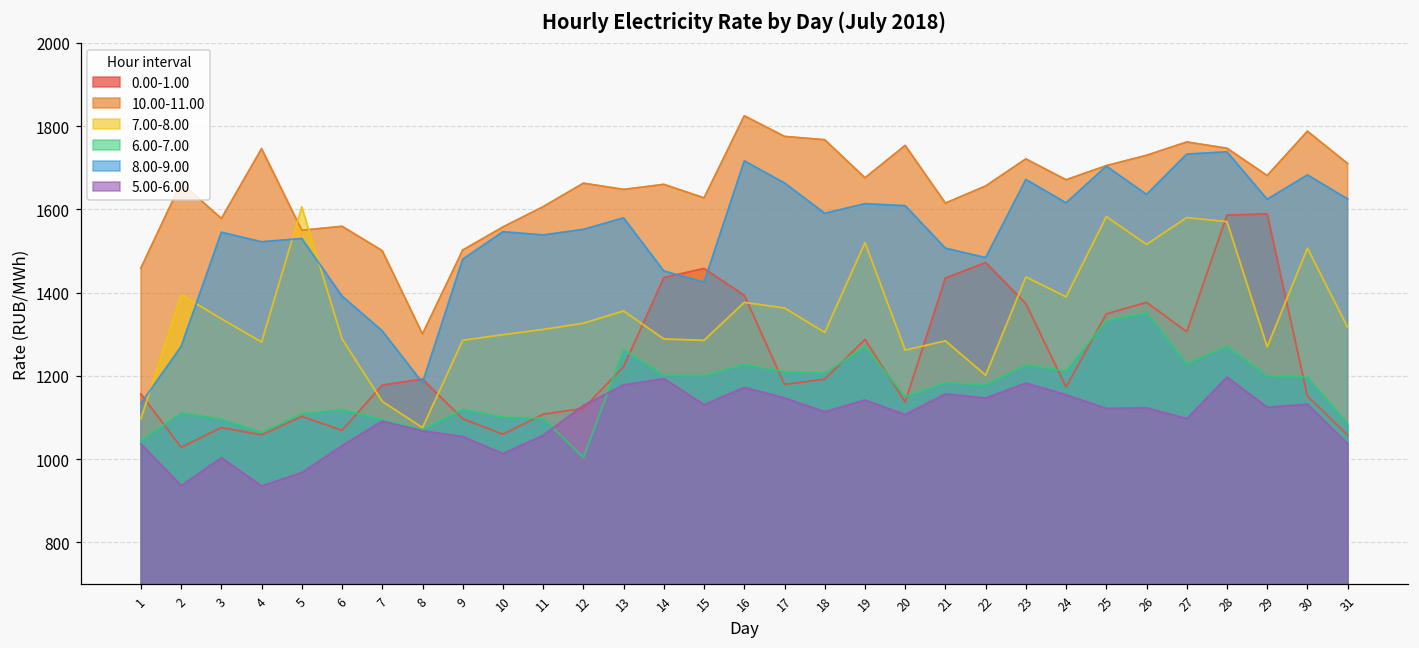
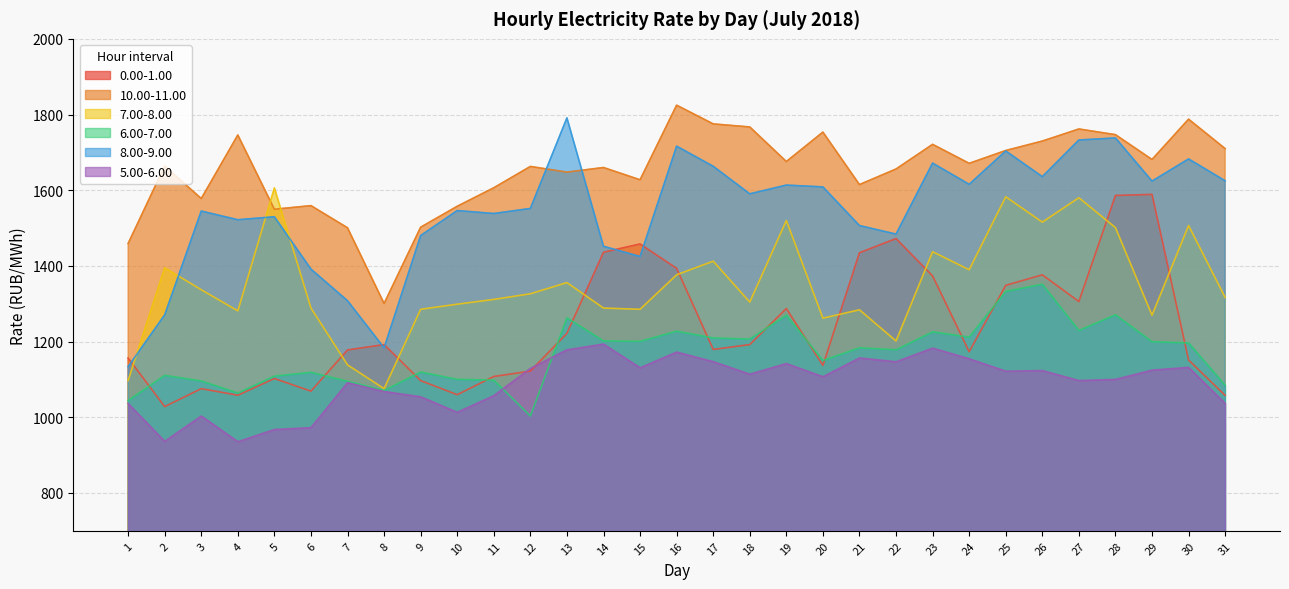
  {
    "7.00-8.00": {
      "1": 1100,
      "2": 1400,
      "3": 1340,
      "4": 1280,
      "5": 1610,
      "6": 1290,
      "7": 1140,
      "9": 1290,
      "10": 1300,
      "11": 1310,
      "12": 1330,
      "13": 1360,
      "14": 1290,
      "15": 1290,
      "16": 1380,
-     "17": 1360,
+     "17": 1410,
      "18": 1300,
      "19": 1520,
      "20": 1260,
      "21": 1280,
      "22": 1200,
      "23": 1440,
      "24": 1390,
      "25": 1580,
      "26": 1520,
      "27": 1580,
-     "28": 1570,
+     "28": 1500,
      "29": 1270,
      "30": 1510,
      "31": 1320
    },
    "6.00-7.00": {
      "1": 1040,
      "2": 1110,
      "3": 1100,
      "6": 1120,
      "9": 1120,
      "10": 1100,
      "11": 1100,
      "12": 1000,
      "13": 1260,
      "14": 1200,
      "15": 1200,
      "16": 1230,
      "17": 1210,
      "18": 1210,
      "19": 1270,
      "20": 1150,
      "21": 1180,
      "22": 1180,
      "23": 1230,
      "24": 1210,
      "25": 1330,
      "26": 1350,
      "27": 1230,
      "28": 1270,
      "29": 1200,
      "30": 1200,
      "31": 1080
    },
    "8.00-9.00": {
      "1": 1130,
      "2": 1270,
      "3": 1540,
      "4": 1520,
      "5": 1530,
      "6": 1390,
      "7": 1310,
      "8": 1180,
      "9": 1480,
      "10": 1550,
      "11": 1540,
      "12": 1550,
-     "13": 1580,
+     "13": 1790,
      "14": 1450,
      "15": 1420,
      "16": 1720,
      "17": 1660,
      "18": 1590,
      "19": 1610,
      "20": 1610,
      "21": 1510,
      "22": 1480,
      "23": 1670,
      "24": 1620,
      "26": 1640,
      "27": 1730,
      "28": 1740,
      "29": 1620,
      "30": 1680,
      "31": 1620
    },
    "5.00-6.00": {
      "1": 1040,
      "2": 940,
      "3": 1000,
      "4": 940,
      "5": 970,
-     "6": 1030,
+     "6": 970,
      "9": 1050,
      "10": 1010,
      "11": 1060,
      "12": 1130,
      "13": 1180,
      "14": 1190,
      "15": 1130,
      "16": 1170,
      "17": 1150,
      "18": 1110,
      "19": 1140,
      "20": 1110,
      "21": 1160,
      "22": 1150,
      "23": 1180,
      "24": 1150,
      "25": 1120,
      "26": 1120,
      "27": 1100,
-     "28": 1200,
+     "28": 1100,
      "29": 1120,
      "30": 1130,
      "31": 1040
    }
  }
